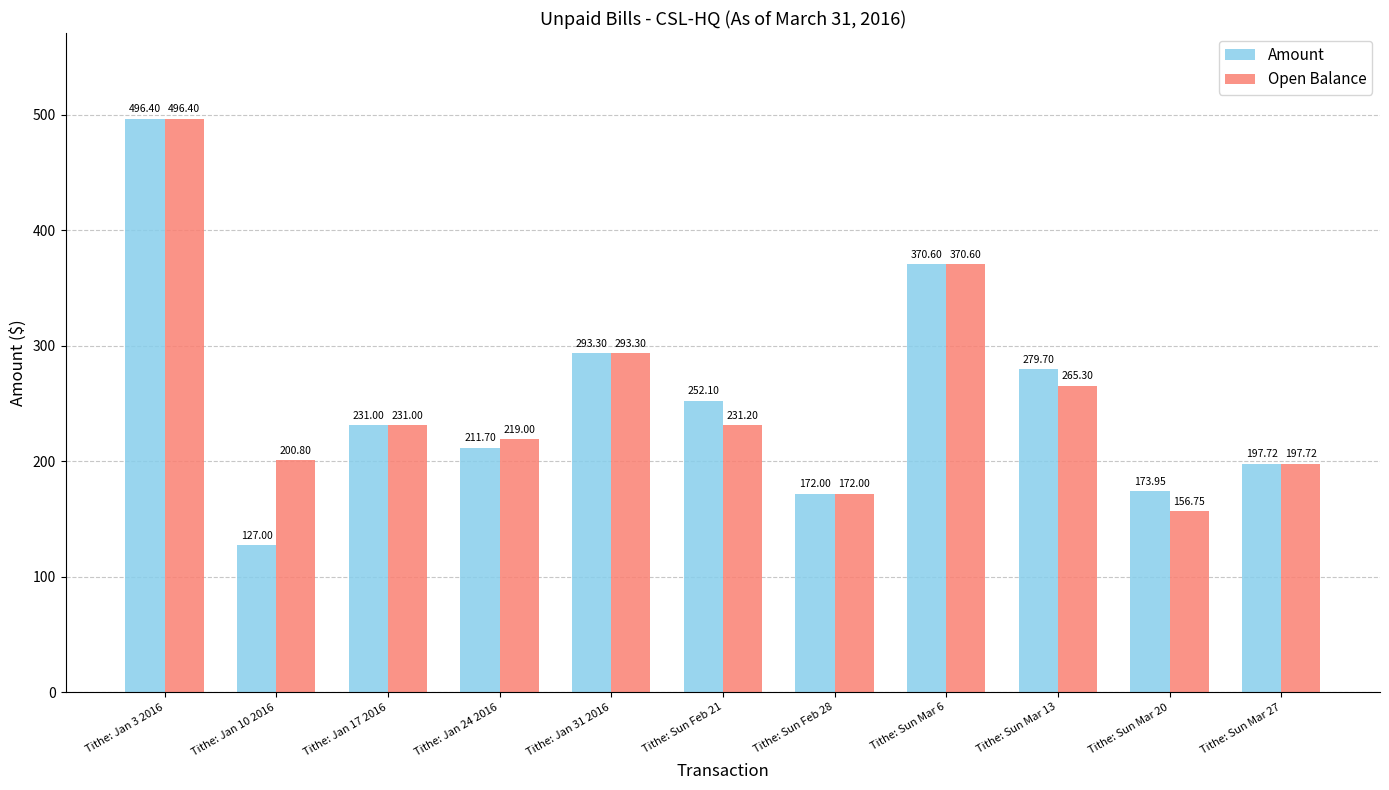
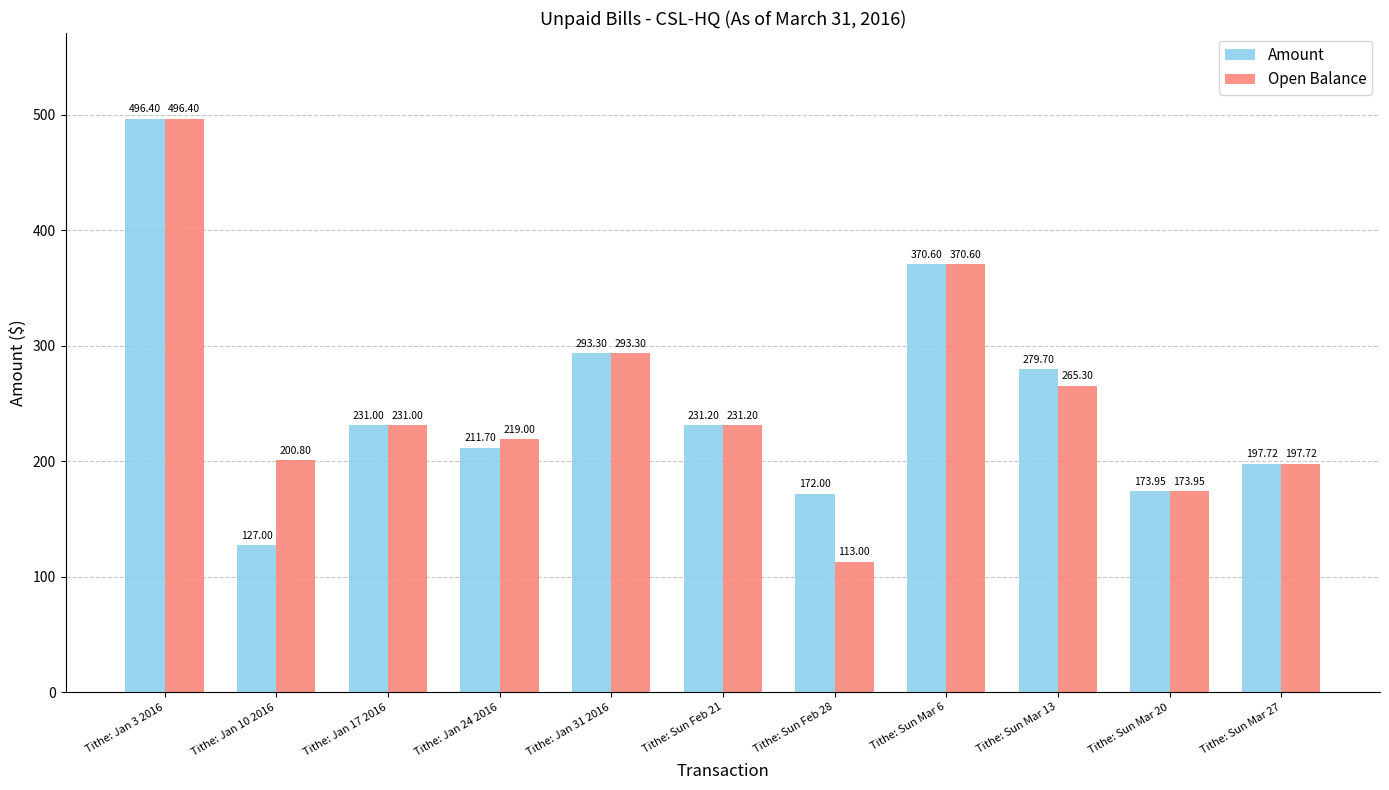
  {
    "Amount": {
      "Tithe: Jan 3 2016": 496.40,
      "Tithe: Jan 10 2016": 127.00,
      "Tithe: Jan 17 2016": 231.00,
      "Tithe: Jan 24 2016": 211.70,
      "Tithe: Jan 31 2016": 293.30,
-     "Tithe: Sun Feb 21": 252.10,
+     "Tithe: Sun Feb 21": 231.20,
      "Tithe: Sun Feb 28": 172.00,
      "Tithe: Sun Mar 6": 370.60,
      "Tithe: Sun Mar 13": 279.70,
      "Tithe: Sun Mar 20": 173.95,
      "Tithe: Sun Mar 27": 197.72
    },
    "Open Balance": {
      "Tithe: Jan 3 2016": 496.40,
      "Tithe: Jan 10 2016": 200.80,
      "Tithe: Jan 17 2016": 231.00,
      "Tithe: Jan 24 2016": 219.00,
      "Tithe: Jan 31 2016": 293.30,
      "Tithe: Sun Feb 21": 231.20,
-     "Tithe: Sun Feb 28": 172.00,
+     "Tithe: Sun Feb 28": 113.00,
      "Tithe: Sun Mar 6": 370.60,
      "Tithe: Sun Mar 13": 265.30,
-     "Tithe: Sun Mar 20": 156.75,
+     "Tithe: Sun Mar 20": 173.95,
      "Tithe: Sun Mar 27": 197.72
    }
  }
